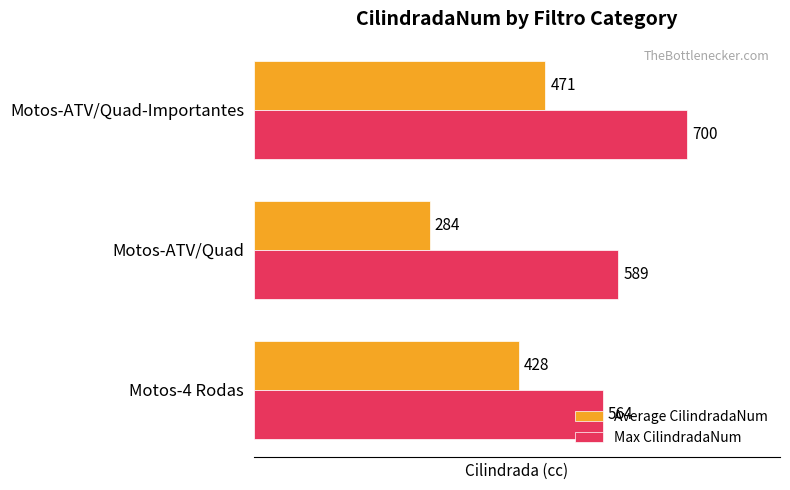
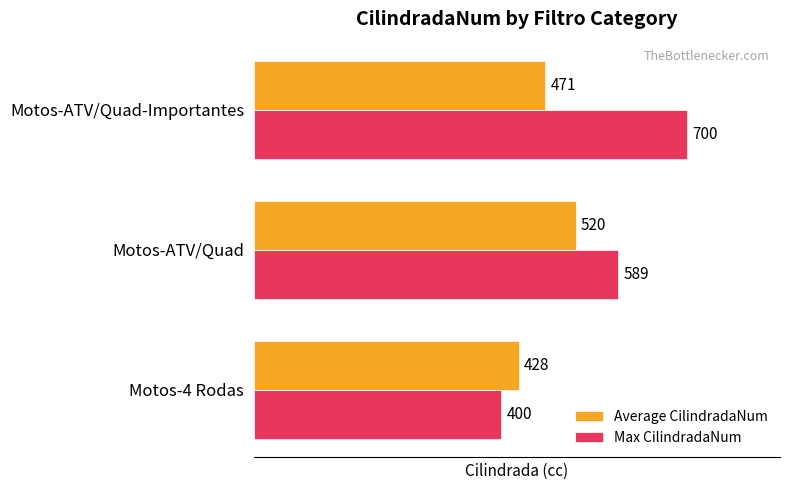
  {
    "Average CilindradaNum": {
      "Motos-ATV/Quad-Importantes": 471,
-     "Motos-ATV/Quad": 284,
+     "Motos-ATV/Quad": 520,
      "Motos-4 Rodas": 428
    },
    "Max CilindradaNum": {
      "Motos-ATV/Quad-Importantes": 700,
      "Motos-ATV/Quad": 589,
-     "Motos-4 Rodas": 564
+     "Motos-4 Rodas": 400
    }
  }
